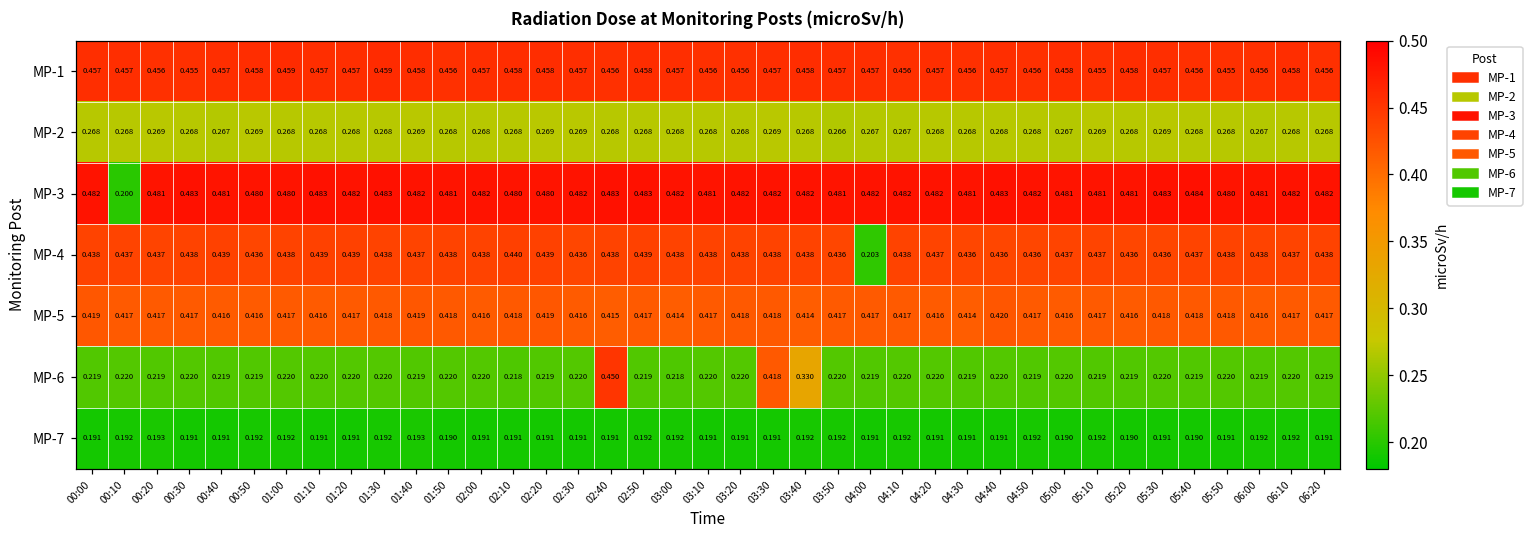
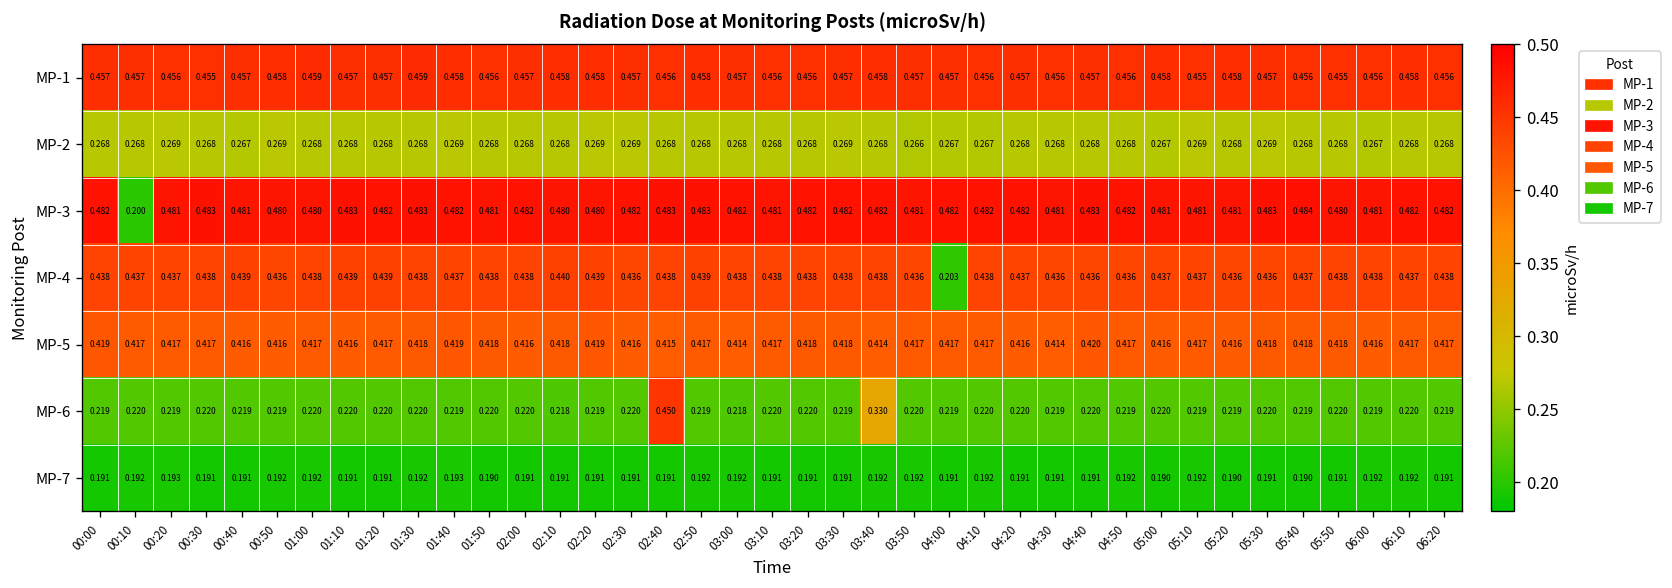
  {
    "MP-6": {
      "00:00": 0.219,
      "00:10": 0.220,
      "00:20": 0.219,
      "00:30": 0.220,
      "00:40": 0.219,
      "00:50": 0.219,
      "01:00": 0.220,
      "01:10": 0.220,
      "01:20": 0.220,
      "01:30": 0.220,
      "01:40": 0.219,
      "01:50": 0.220,
      "02:00": 0.220,
      "02:10": 0.218,
      "02:20": 0.219,
      "02:30": 0.220,
      "02:40": 0.450,
      "02:50": 0.219,
      "03:00": 0.218,
      "03:10": 0.220,
      "03:20": 0.220,
-     "03:30": 0.418,
+     "03:30": 0.219,
      "03:40": 0.330,
      "03:50": 0.220,
      "04:00": 0.219,
      "04:10": 0.220,
      "04:20": 0.220,
      "04:30": 0.219,
      "04:40": 0.220,
      "04:50": 0.219,
      "05:00": 0.220,
      "05:10": 0.219,
      "05:20": 0.219,
      "05:30": 0.220,
      "05:40": 0.219,
      "05:50": 0.220,
      "06:00": 0.219,
      "06:10": 0.220,
      "06:20": 0.219
    }
  }
